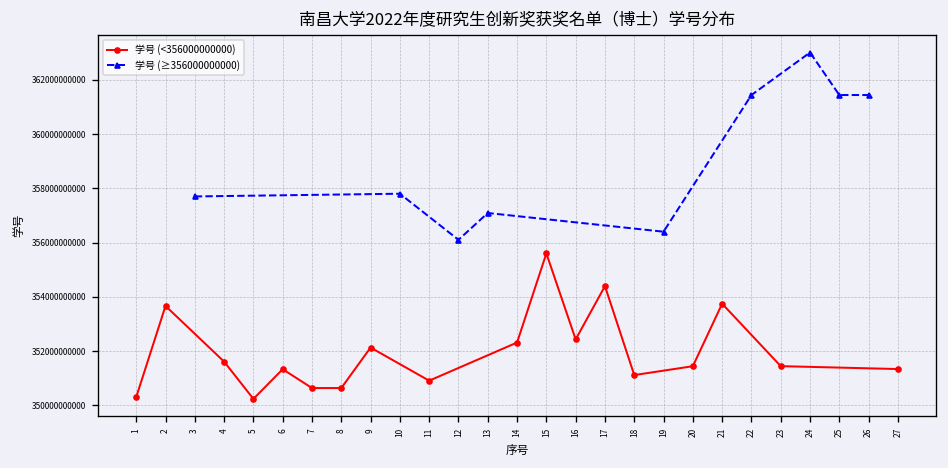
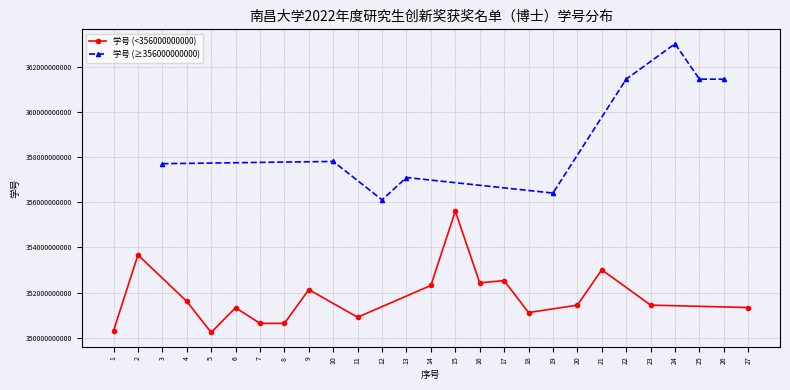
  {
    "学号 (<356000000000)": {
      "1": 350300000000,
      "2": 353700000000,
      "4": 351600000000,
      "5": 350200000000,
      "6": 351300000000,
      "7": 350600000000,
      "8": 350600000000,
      "9": 352100000000,
      "11": 350900000000,
      "14": 352300000000,
      "15": 355600000000,
      "16": 352400000000,
-     "17": 354400000000,
+     "17": 352500000000,
      "18": 351100000000,
      "20": 351400000000,
-     "21": 353700000000,
+     "21": 353000000000,
      "23": 351400000000,
      "27": 351300000000
    },
    "学号 (≥356000000000)": {
      "3": 357700000000,
      "10": 357800000000,
      "12": 356100000000,
      "13": 357100000000,
      "19": 356400000000,
      "22": 361400000000,
      "24": 363000000000,
      "25": 361400000000,
      "26": 361400000000
    }
  }
